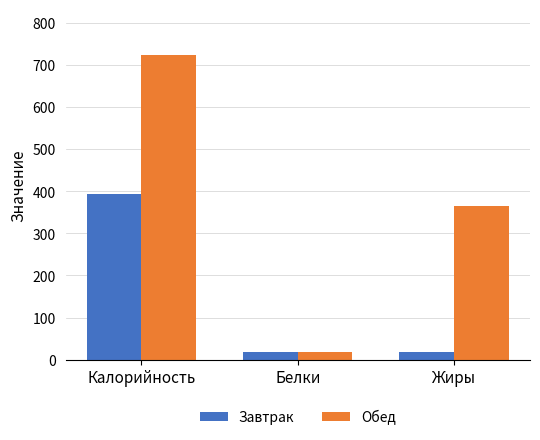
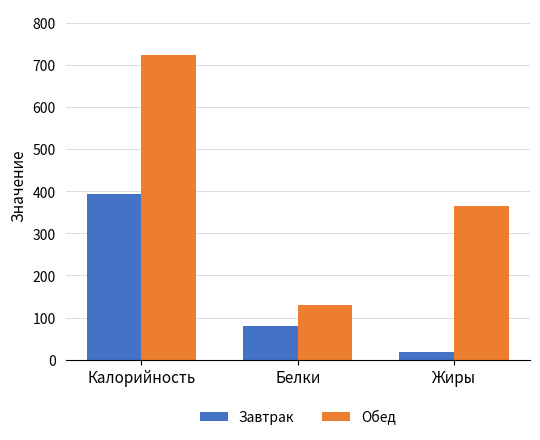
  {
    "Завтрак": {
      "Калорийность": 390,
-     "Белки": 20,
+     "Белки": 80,
      "Жиры": 20
    },
    "Обед": {
      "Калорийность": 720,
-     "Белки": 20,
+     "Белки": 130,
      "Жиры": 360
    }
  }
